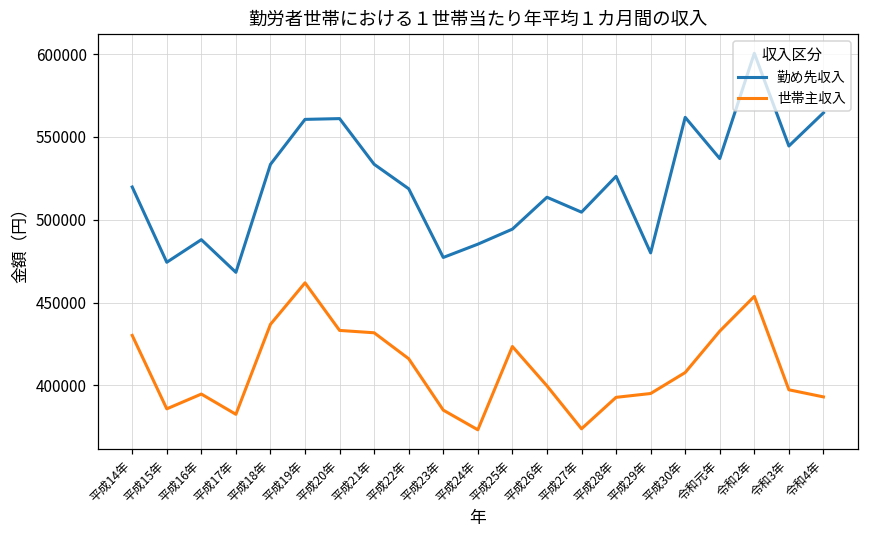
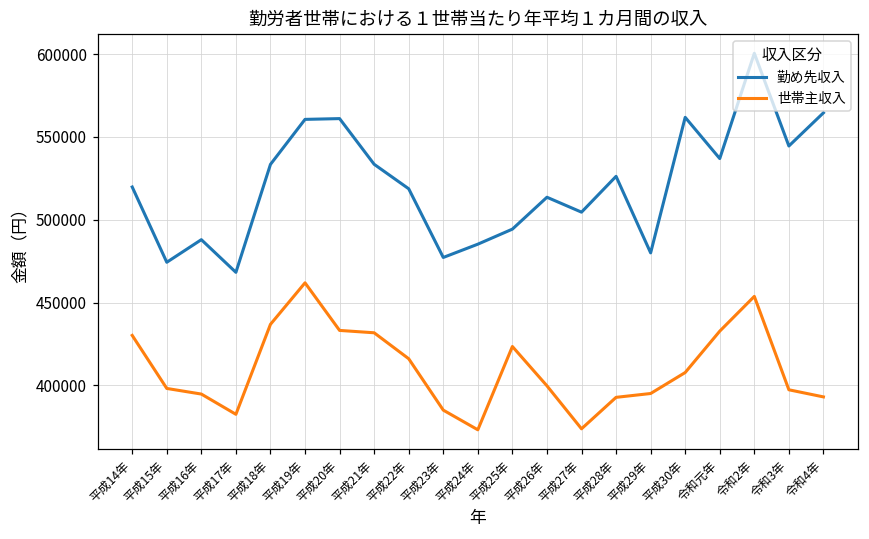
  {
    "勤め先収入": {
      "平成14年": 520000,
      "平成15年": 474000,
      "平成16年": 488000,
      "平成17年": 468000,
      "平成18年": 533000,
      "平成19年": 561000,
      "平成20年": 561000,
      "平成21年": 533000,
      "平成22年": 519000,
      "平成23年": 477000,
      "平成24年": 485000,
      "平成25年": 494000,
      "平成26年": 514000,
      "平成27年": 505000,
      "平成28年": 526000,
      "平成29年": 480000,
      "平成30年": 562000,
      "令和元年": 537000,
      "令和3年": 545000,
      "令和4年": 565000
    },
    "世帯主収入": {
      "平成14年": 430000,
-     "平成15年": 386000,
+     "平成15年": 398000,
      "平成16年": 395000,
      "平成17年": 382000,
      "平成18年": 437000,
      "平成19年": 462000,
      "平成20年": 433000,
      "平成21年": 432000,
      "平成22年": 416000,
      "平成23年": 385000,
      "平成24年": 373000,
      "平成25年": 423000,
      "平成26年": 400000,
      "平成27年": 374000,
      "平成28年": 393000,
      "平成29年": 395000,
      "平成30年": 408000,
      "令和元年": 433000,
      "令和2年": 454000,
      "令和3年": 397000,
      "令和4年": 393000
    }
  }
